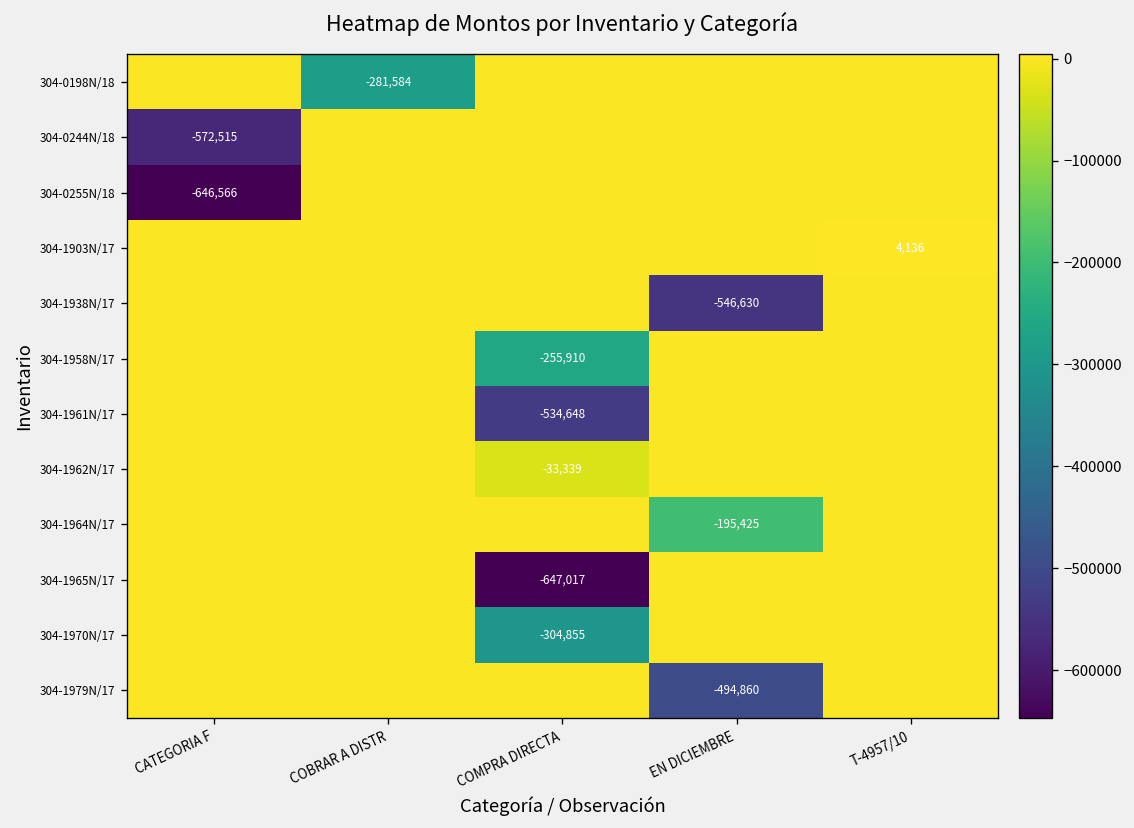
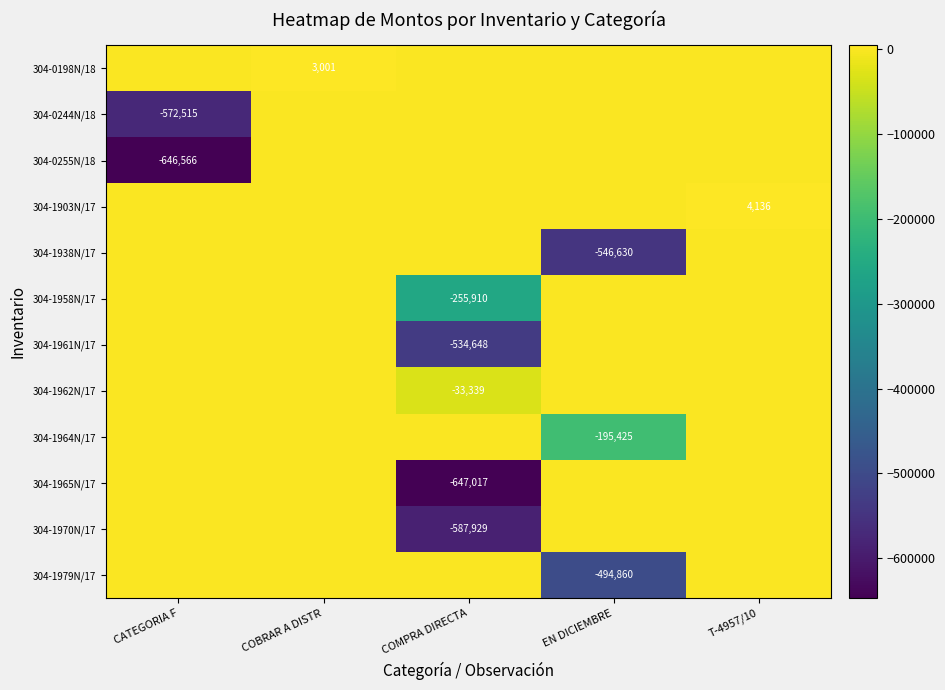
  {
    "304-0198N/18": {
-     "COBRAR A DISTR": "-281,584"
+     "COBRAR A DISTR": "3,001"
    },
    "304-0244N/18": {
      "CATEGORIA F": "-572,515"
    },
    "304-0255N/18": {
      "CATEGORIA F": "-646,566"
    },
    "304-1903N/17": {
      "T-4957/10": "4,136"
    },
    "304-1938N/17": {
      "EN DICIEMBRE": "-546,630"
    },
    "304-1958N/17": {
      "COMPRA DIRECTA": "-255,910"
    },
    "304-1961N/17": {
      "COMPRA DIRECTA": "-534,648"
    },
    "304-1962N/17": {
      "COMPRA DIRECTA": "-33,339"
    },
    "304-1964N/17": {
      "EN DICIEMBRE": "-195,425"
    },
    "304-1965N/17": {
      "COMPRA DIRECTA": "-647,017"
    },
    "304-1970N/17": {
-     "COMPRA DIRECTA": "-304,855"
+     "COMPRA DIRECTA": "-587,929"
    },
    "304-1979N/17": {
      "EN DICIEMBRE": "-494,860"
    }
  }
